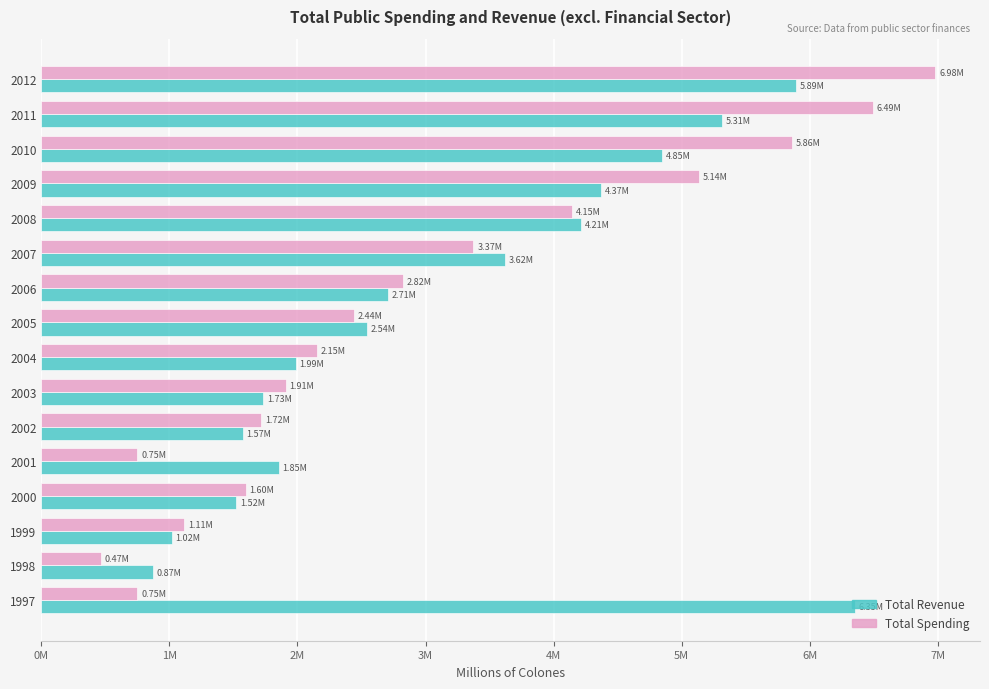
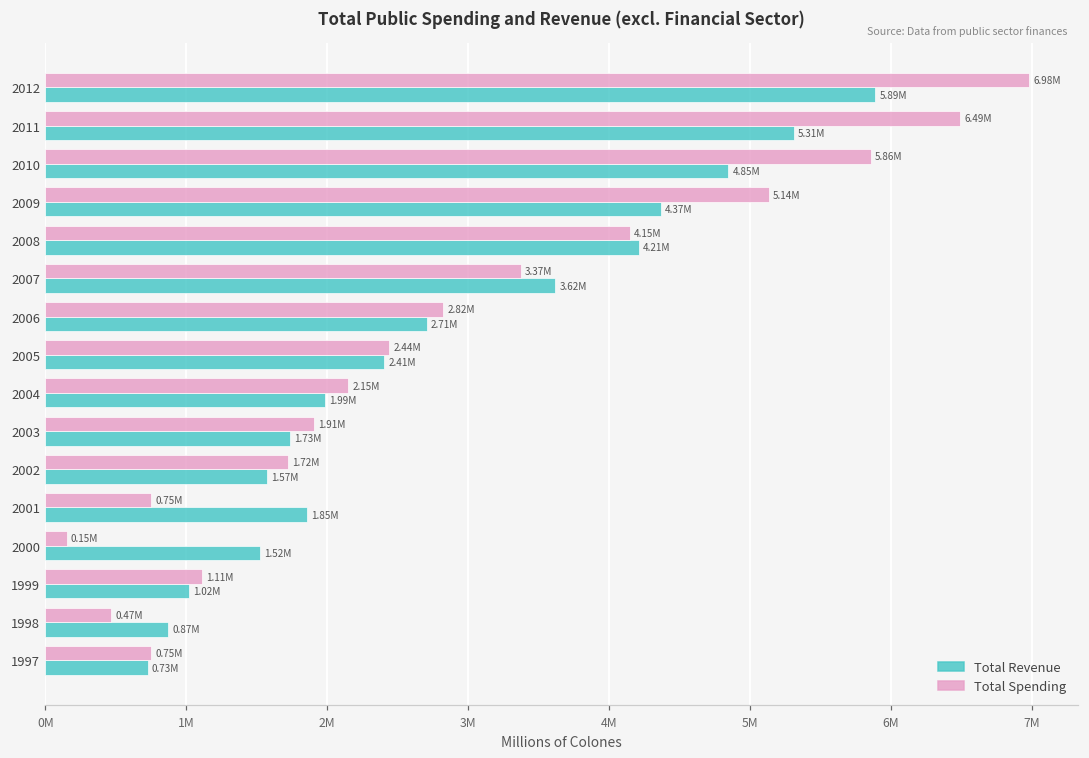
  {
    "Total Revenue": {
      "2012": "5.89M",
      "2011": "5.31M",
      "2010": "4.85M",
      "2009": "4.37M",
      "2008": "4.21M",
      "2007": "3.62M",
      "2006": "2.71M",
-     "2005": "2.54M",
+     "2005": "2.41M",
      "2004": "1.99M",
      "2003": "1.73M",
      "2002": "1.57M",
      "2001": "1.85M",
      "2000": "1.52M",
      "1999": "1.02M",
      "1998": "0.87M",
-     "1997": "6.35M"
+     "1997": "0.73M"
    },
    "Total Spending": {
      "2012": "6.98M",
      "2011": "6.49M",
      "2010": "5.86M",
      "2009": "5.14M",
      "2008": "4.15M",
      "2007": "3.37M",
      "2006": "2.82M",
      "2005": "2.44M",
      "2004": "2.15M",
      "2003": "1.91M",
      "2002": "1.72M",
      "2001": "0.75M",
-     "2000": "1.60M",
+     "2000": "0.15M",
      "1999": "1.11M",
      "1998": "0.47M",
      "1997": "0.75M"
    }
  }
